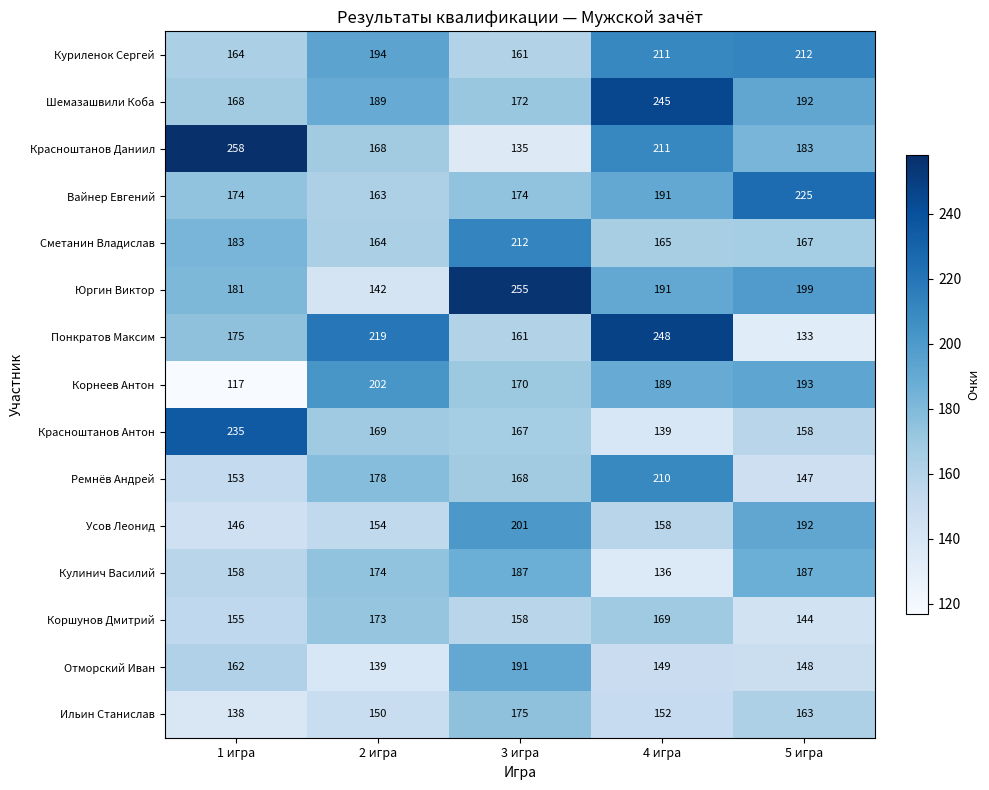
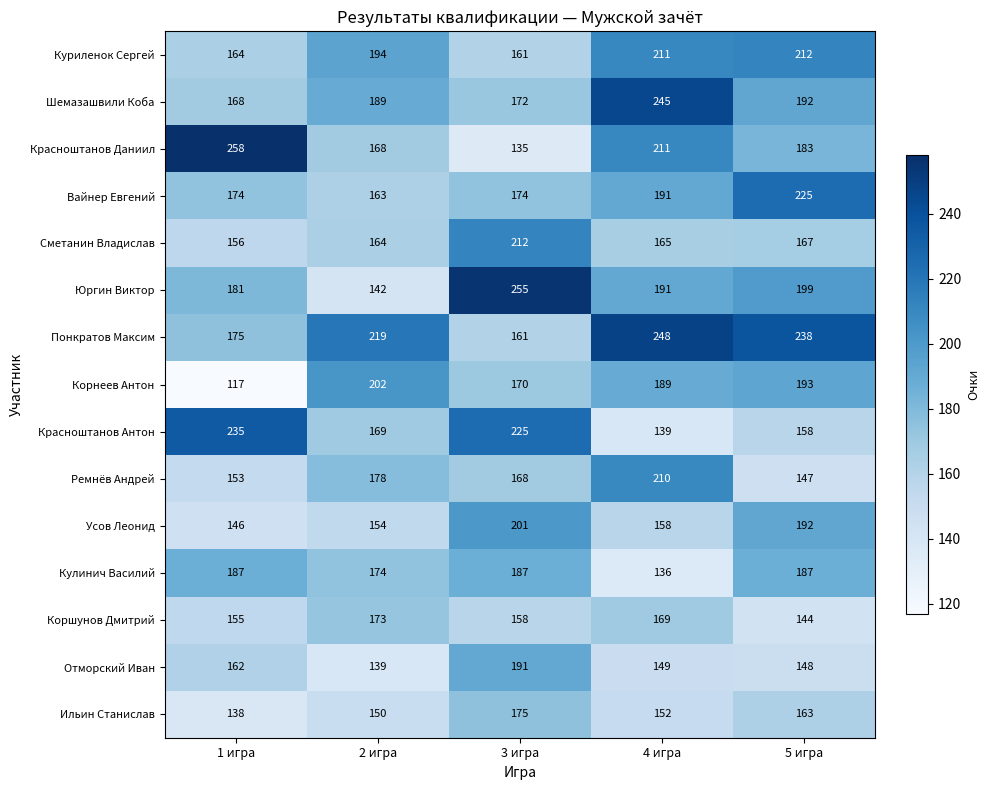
  {
    "Куриленок Сергей": {
      "1 игра": 164,
      "2 игра": 194,
      "3 игра": 161,
      "4 игра": 211,
      "5 игра": 212
    },
    "Шемазашвили Коба": {
      "1 игра": 168,
      "2 игра": 189,
      "3 игра": 172,
      "4 игра": 245,
      "5 игра": 192
    },
    "Красноштанов Даниил": {
      "1 игра": 258,
      "2 игра": 168,
      "3 игра": 135,
      "4 игра": 211,
      "5 игра": 183
    },
    "Вайнер Евгений": {
      "1 игра": 174,
      "2 игра": 163,
      "3 игра": 174,
      "4 игра": 191,
      "5 игра": 225
    },
    "Сметанин Владислав": {
-     "1 игра": 183,
+     "1 игра": 156,
      "2 игра": 164,
      "3 игра": 212,
      "4 игра": 165,
      "5 игра": 167
    },
    "Юргин Виктор": {
      "1 игра": 181,
      "2 игра": 142,
      "3 игра": 255,
      "4 игра": 191,
      "5 игра": 199
    },
    "Понкратов Максим": {
      "1 игра": 175,
      "2 игра": 219,
      "3 игра": 161,
      "4 игра": 248,
-     "5 игра": 133
+     "5 игра": 238
    },
    "Корнеев Антон": {
      "1 игра": 117,
      "2 игра": 202,
      "3 игра": 170,
      "4 игра": 189,
      "5 игра": 193
    },
    "Красноштанов Антон": {
      "1 игра": 235,
      "2 игра": 169,
-     "3 игра": 167,
+     "3 игра": 225,
      "4 игра": 139,
      "5 игра": 158
    },
    "Ремнёв Андрей": {
      "1 игра": 153,
      "2 игра": 178,
      "3 игра": 168,
      "4 игра": 210,
      "5 игра": 147
    },
    "Усов Леонид": {
      "1 игра": 146,
      "2 игра": 154,
      "3 игра": 201,
      "4 игра": 158,
      "5 игра": 192
    },
    "Кулинич Василий": {
-     "1 игра": 158,
+     "1 игра": 187,
      "2 игра": 174,
      "3 игра": 187,
      "4 игра": 136,
      "5 игра": 187
    },
    "Коршунов Дмитрий": {
      "1 игра": 155,
      "2 игра": 173,
      "3 игра": 158,
      "4 игра": 169,
      "5 игра": 144
    },
    "Отморский Иван": {
      "1 игра": 162,
      "2 игра": 139,
      "3 игра": 191,
      "4 игра": 149,
      "5 игра": 148
    },
    "Ильин Станислав": {
      "1 игра": 138,
      "2 игра": 150,
      "3 игра": 175,
      "4 игра": 152,
      "5 игра": 163
    }
  }
